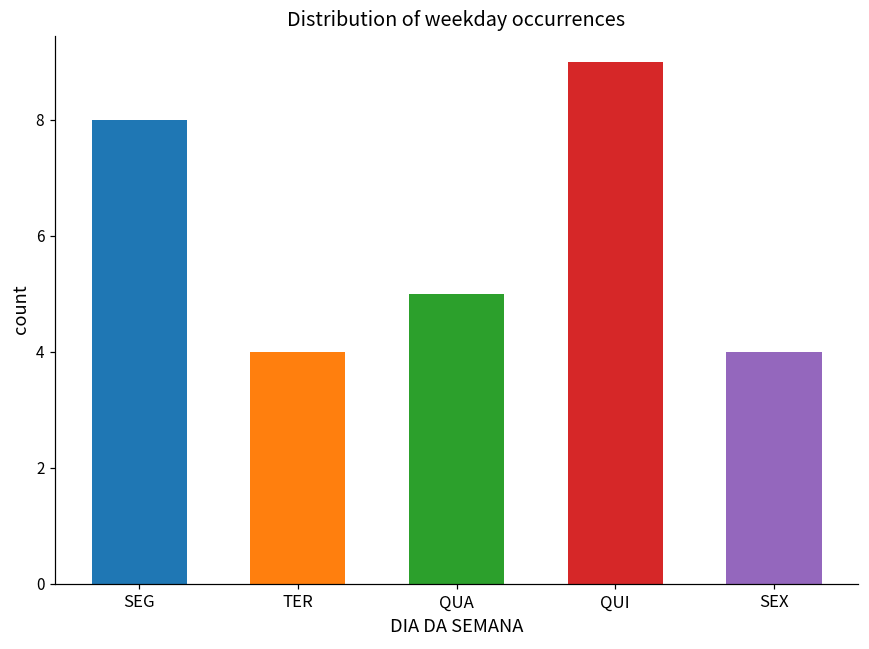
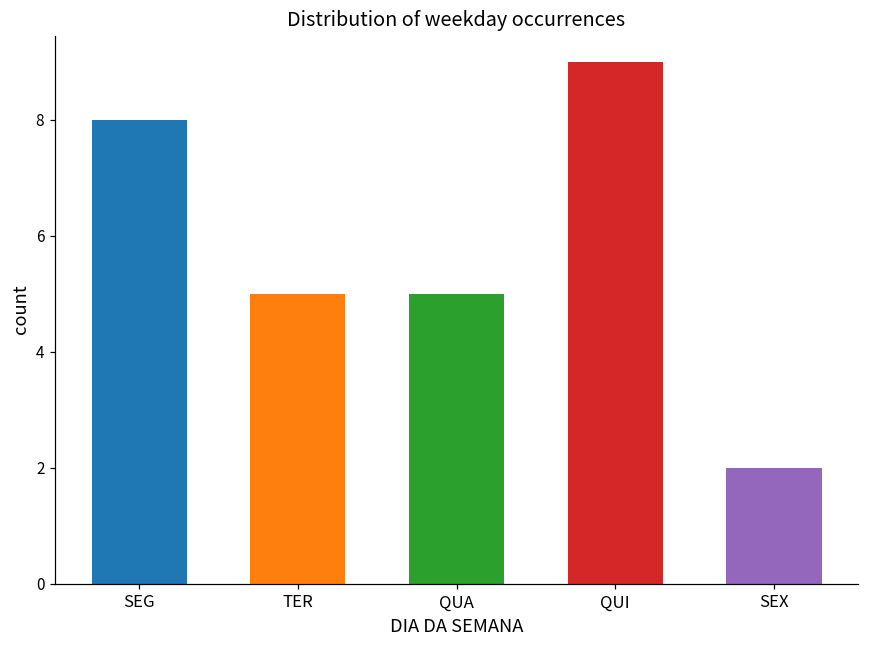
  {
    "SEG": 8,
-   "TER": 4,
+   "TER": 5,
    "QUA": 5,
    "QUI": 9,
-   "SEX": 4
+   "SEX": 2
  }
